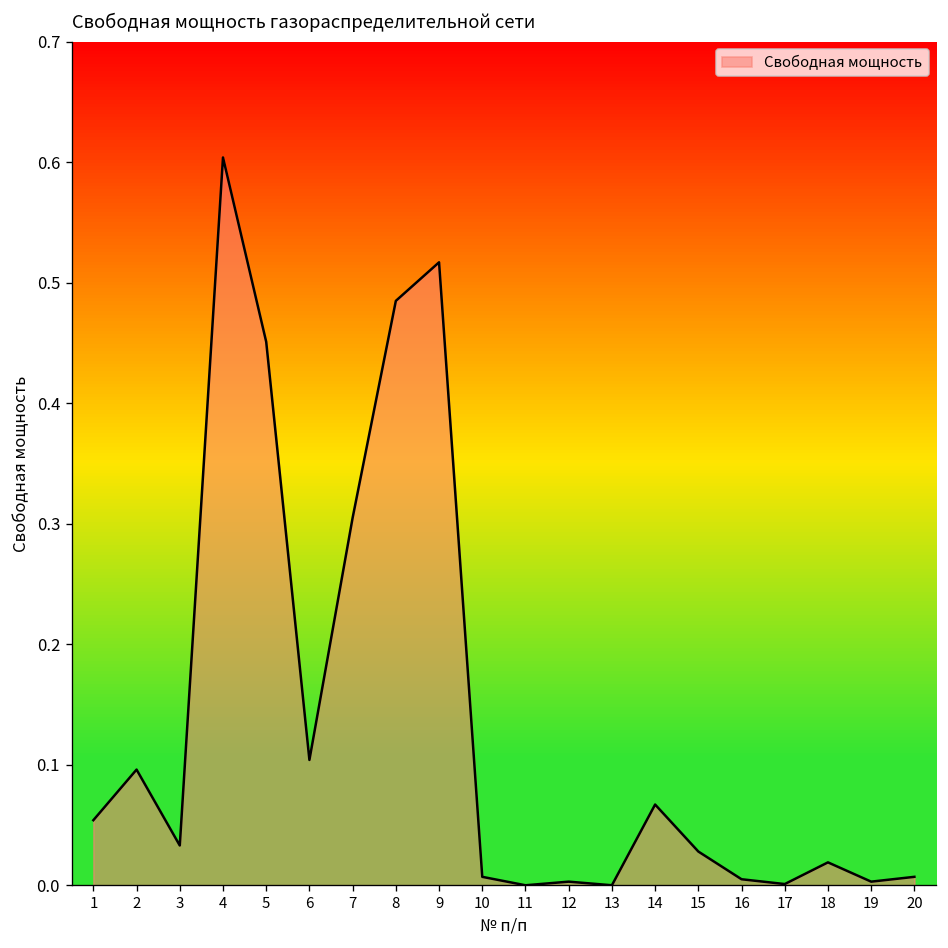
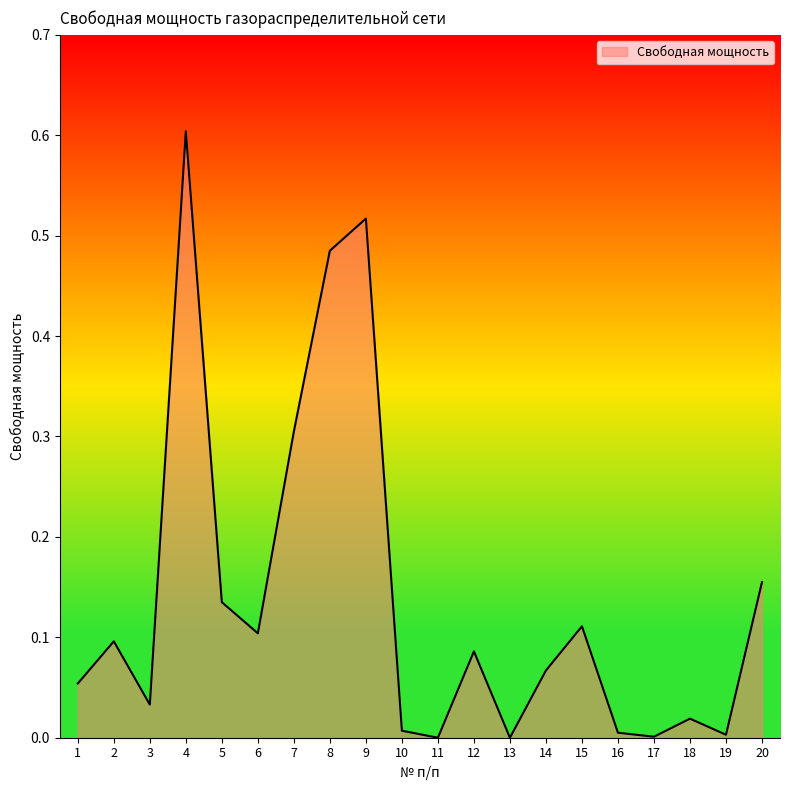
  {
    "1": 0.054,
    "2": 0.096,
    "3": 0.033,
    "4": 0.604,
-   "5": 0.451,
+   "5": 0.135,
    "6": 0.104,
    "7": 0.305,
    "8": 0.485,
    "9": 0.517,
    "10": 0.007,
    "11": 0.000,
-   "12": 0.003,
+   "12": 0.086,
    "13": 0.000,
    "14": 0.067,
-   "15": 0.028,
+   "15": 0.111,
    "16": 0.005,
    "17": 0.001,
    "18": 0.019,
    "19": 0.003,
-   "20": 0.007
+   "20": 0.155
  }
